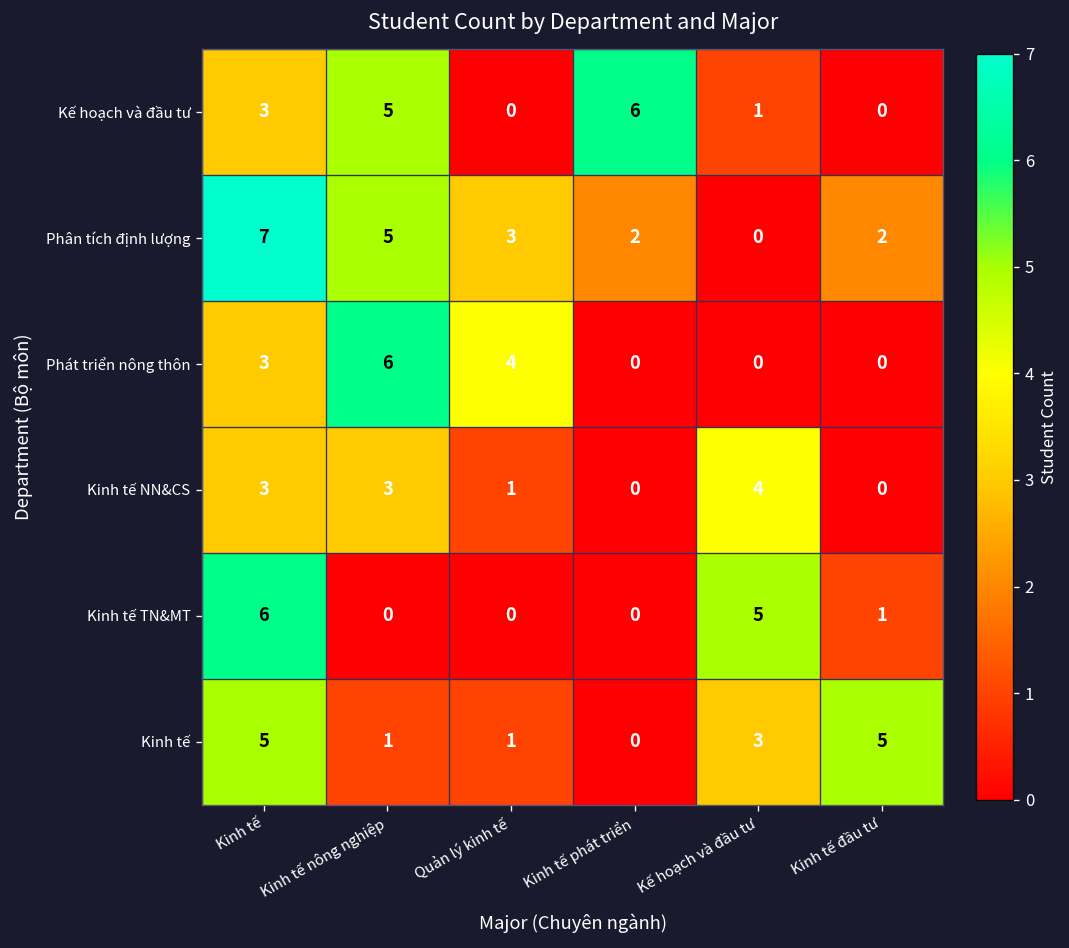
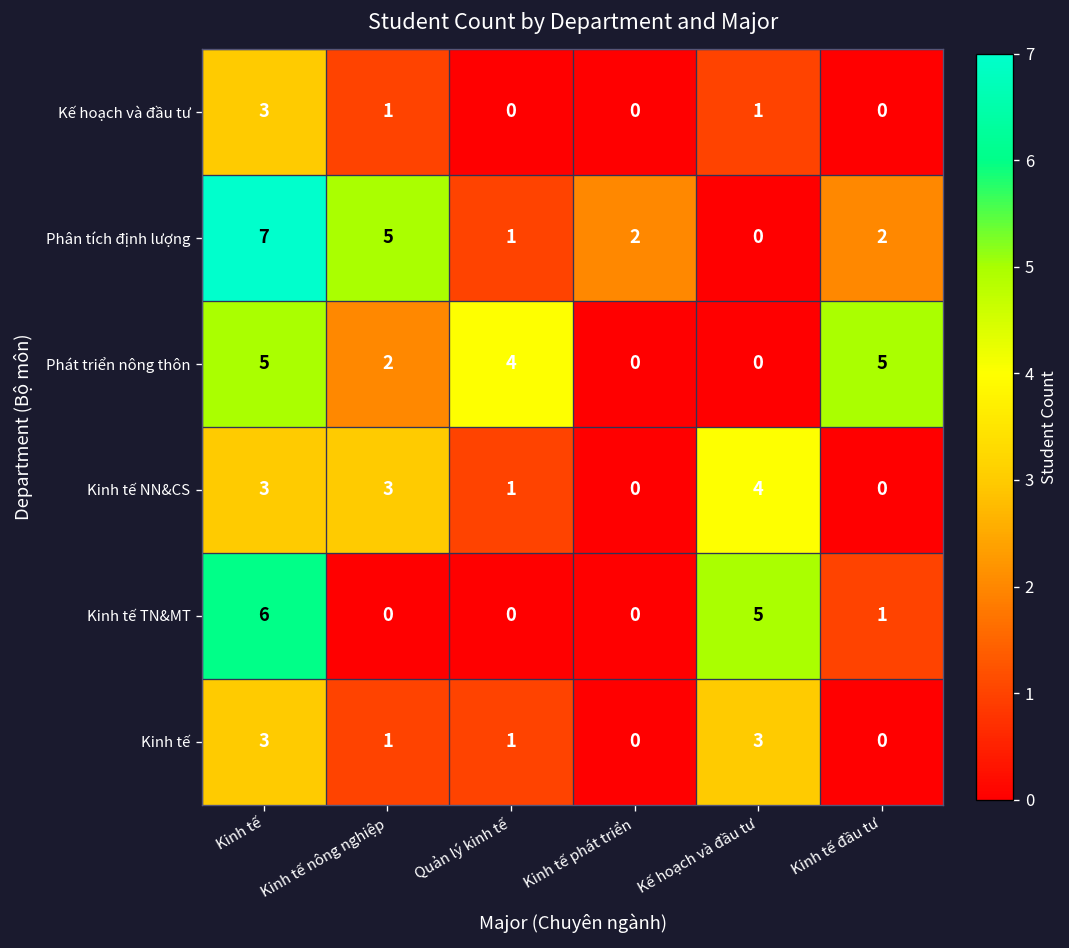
  {
    "Kế hoạch và đầu tư": {
      "Kinh tế": 3,
-     "Kinh tế nông nghiệp": 5,
+     "Kinh tế nông nghiệp": 1,
      "Quản lý kinh tế": 0,
-     "Kinh tế phát triển": 6,
+     "Kinh tế phát triển": 0,
      "Kế hoạch và đầu tư": 1,
      "Kinh tế đầu tư": 0
    },
    "Phân tích định lượng": {
      "Kinh tế": 7,
      "Kinh tế nông nghiệp": 5,
-     "Quản lý kinh tế": 3,
+     "Quản lý kinh tế": 1,
      "Kinh tế phát triển": 2,
      "Kế hoạch và đầu tư": 0,
      "Kinh tế đầu tư": 2
    },
    "Phát triển nông thôn": {
-     "Kinh tế": 3,
-     "Kinh tế nông nghiệp": 6,
+     "Kinh tế": 5,
+     "Kinh tế nông nghiệp": 2,
      "Quản lý kinh tế": 4,
      "Kinh tế phát triển": 0,
      "Kế hoạch và đầu tư": 0,
-     "Kinh tế đầu tư": 0
+     "Kinh tế đầu tư": 5
    },
    "Kinh tế NN&CS": {
      "Kinh tế": 3,
      "Kinh tế nông nghiệp": 3,
      "Quản lý kinh tế": 1,
      "Kinh tế phát triển": 0,
      "Kế hoạch và đầu tư": 4,
      "Kinh tế đầu tư": 0
    },
    "Kinh tế TN&MT": {
      "Kinh tế": 6,
      "Kinh tế nông nghiệp": 0,
      "Quản lý kinh tế": 0,
      "Kinh tế phát triển": 0,
      "Kế hoạch và đầu tư": 5,
      "Kinh tế đầu tư": 1
    },
    "Kinh tế": {
-     "Kinh tế": 5,
+     "Kinh tế": 3,
      "Kinh tế nông nghiệp": 1,
      "Quản lý kinh tế": 1,
      "Kinh tế phát triển": 0,
      "Kế hoạch và đầu tư": 3,
-     "Kinh tế đầu tư": 5
+     "Kinh tế đầu tư": 0
    }
  }
